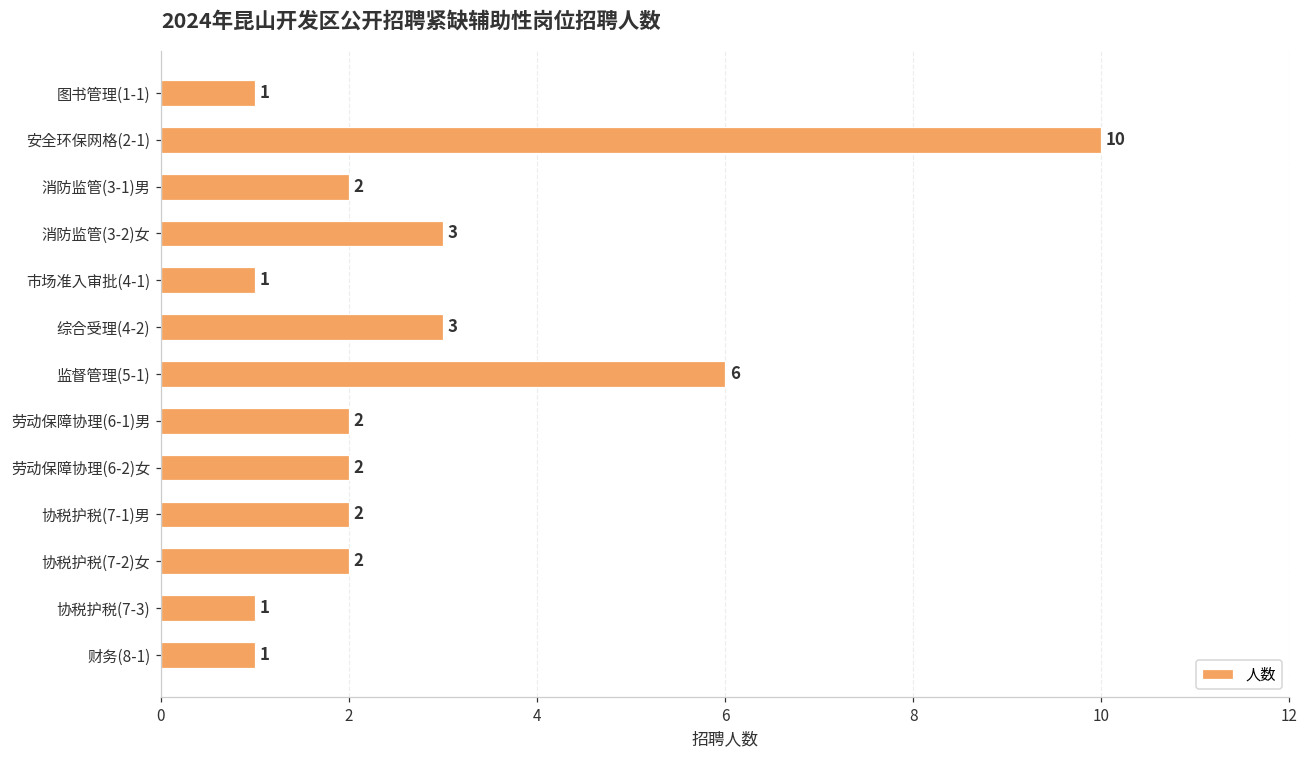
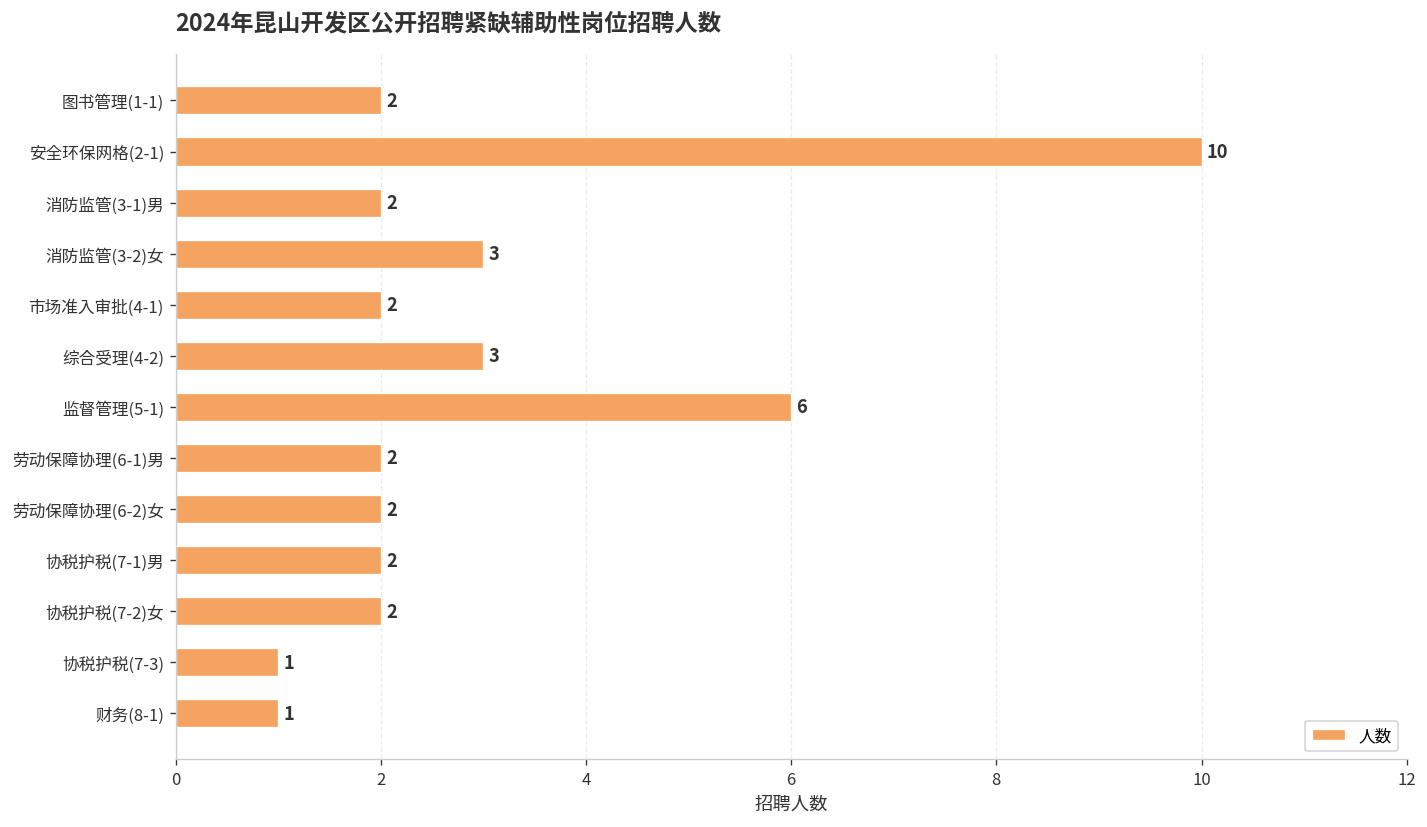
  {
-   "图书管理(1-1)": 1,
+   "图书管理(1-1)": 2,
    "安全环保网格(2-1)": 10,
    "消防监管(3-1)男": 2,
    "消防监管(3-2)女": 3,
-   "市场准入审批(4-1)": 1,
+   "市场准入审批(4-1)": 2,
    "综合受理(4-2)": 3,
    "监督管理(5-1)": 6,
    "劳动保障协理(6-1)男": 2,
    "劳动保障协理(6-2)女": 2,
    "协税护税(7-1)男": 2,
    "协税护税(7-2)女": 2,
    "协税护税(7-3)": 1,
    "财务(8-1)": 1
  }
